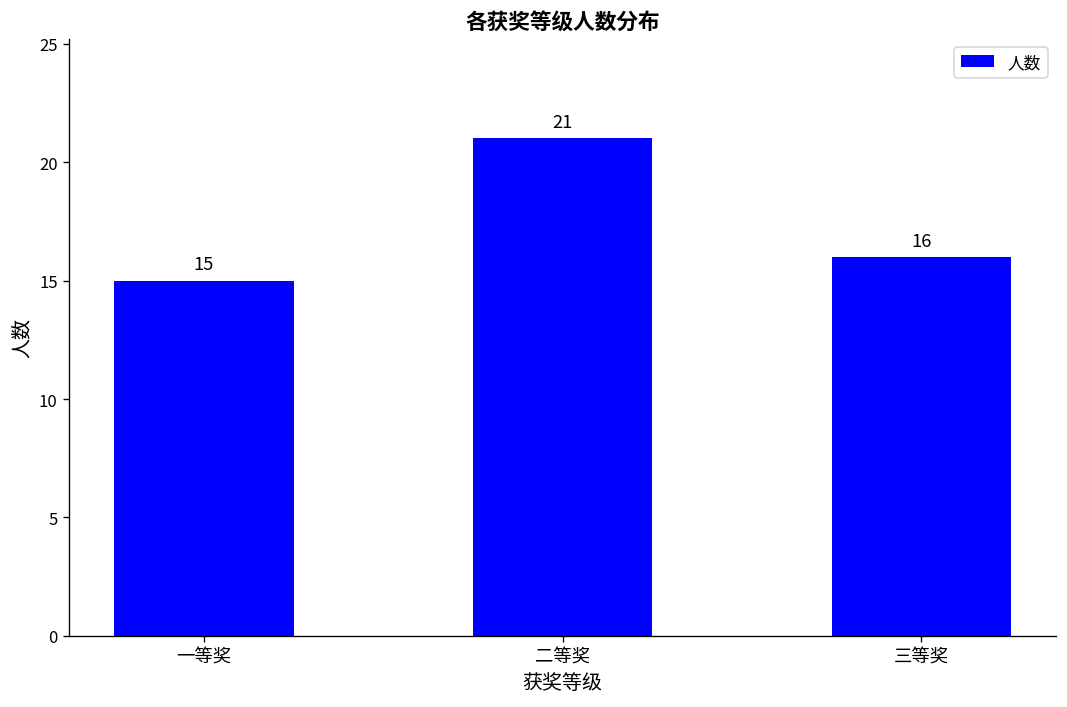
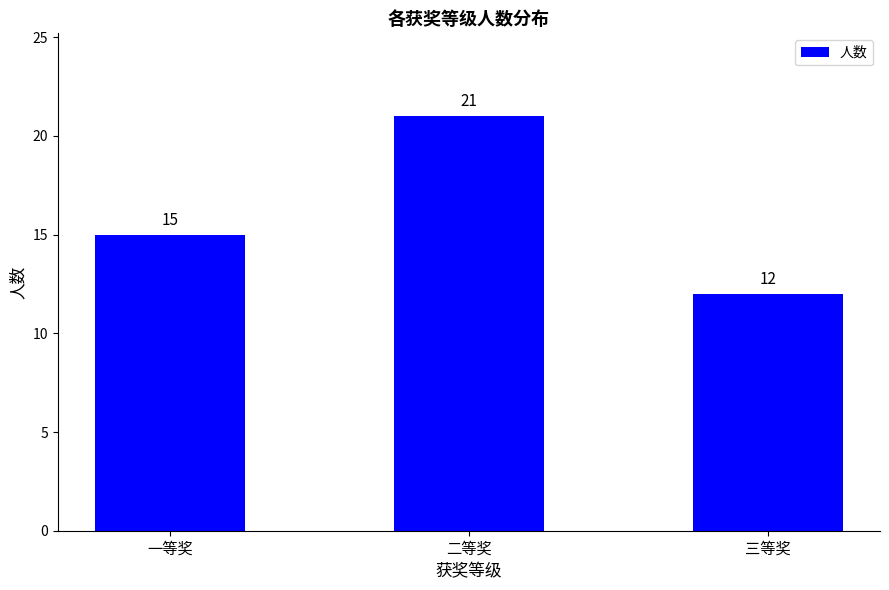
  {
    "一等奖": 15,
    "二等奖": 21,
-   "三等奖": 16
+   "三等奖": 12
  }
